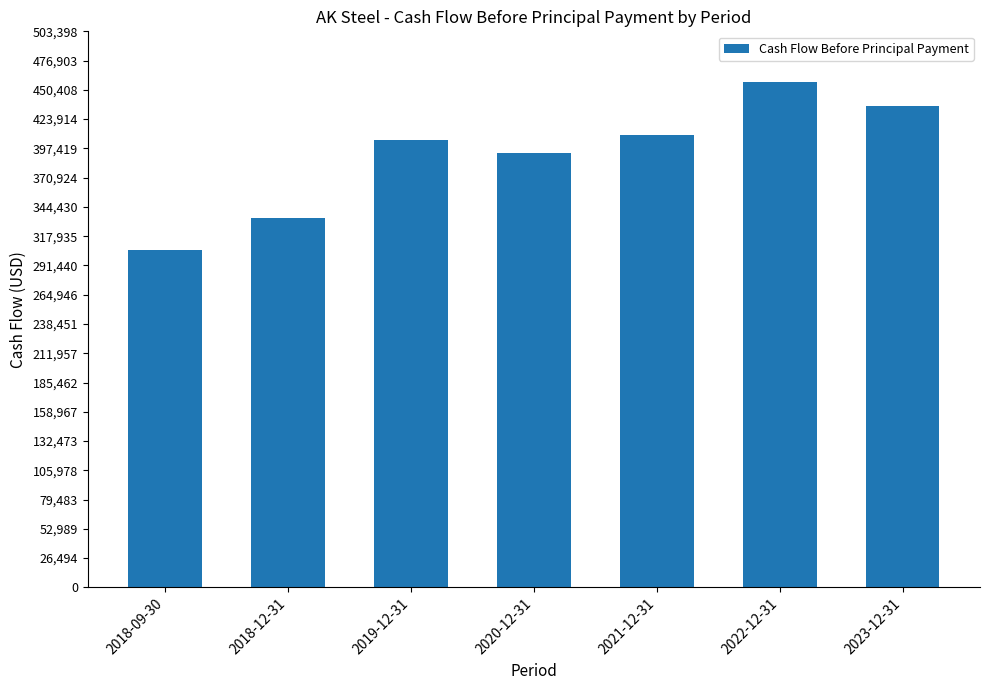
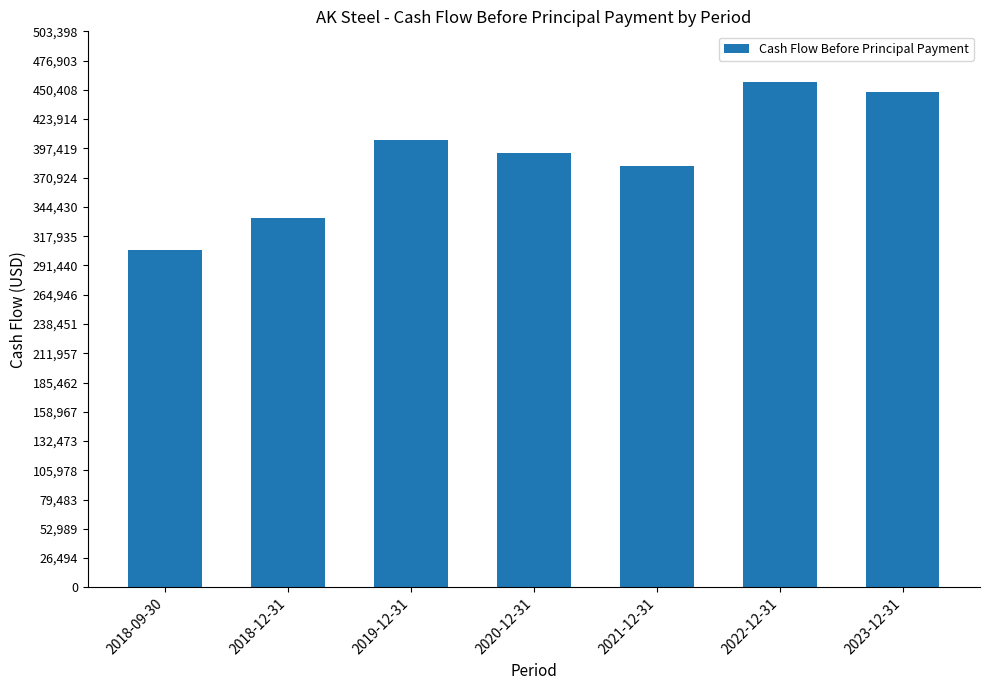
  {
    "2018-09-30": "305,000",
    "2018-12-31": "335,000",
    "2019-12-31": "405,000",
    "2020-12-31": "393,000",
-   "2021-12-31": "410,000",
+   "2021-12-31": "381,000",
    "2022-12-31": "458,000",
-   "2023-12-31": "436,000"
+   "2023-12-31": "448,000"
  }
